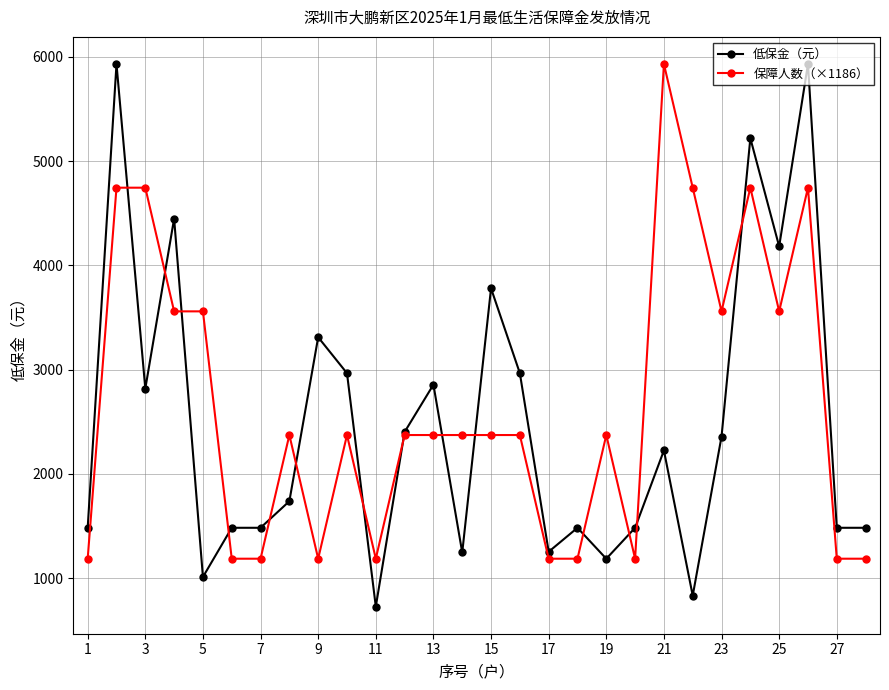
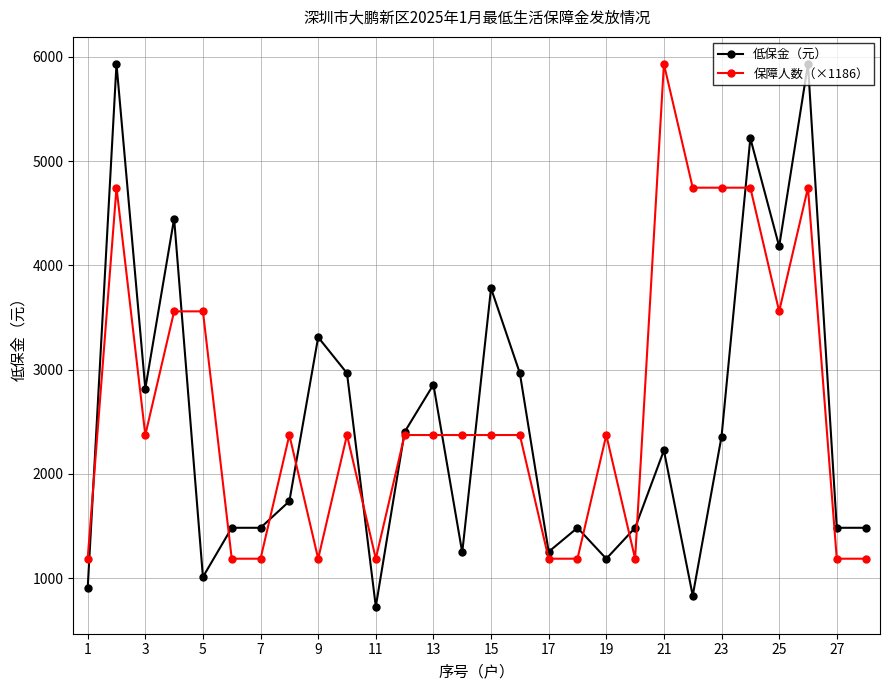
  {
    "低保金（元）": {
-     "1": 1480,
+     "1": 900,
      "3": 2820,
      "5": 1010,
      "7": 1480,
      "9": 3310,
      "11": 730,
      "13": 2860,
      "15": 3780,
      "17": 1250,
      "19": 1190,
      "21": 2230,
      "23": 2360,
      "25": 4180,
      "27": 1480
    },
    "保障人数（×1186）": {
      "1": 1190,
-     "3": 4750,
+     "3": 2370,
      "5": 3560,
      "7": 1190,
      "9": 1190,
      "11": 1190,
      "13": 2370,
      "15": 2370,
      "17": 1190,
      "19": 2370,
      "21": 5930,
-     "23": 3560,
+     "23": 4750,
      "25": 3560,
      "27": 1190
    }
  }
